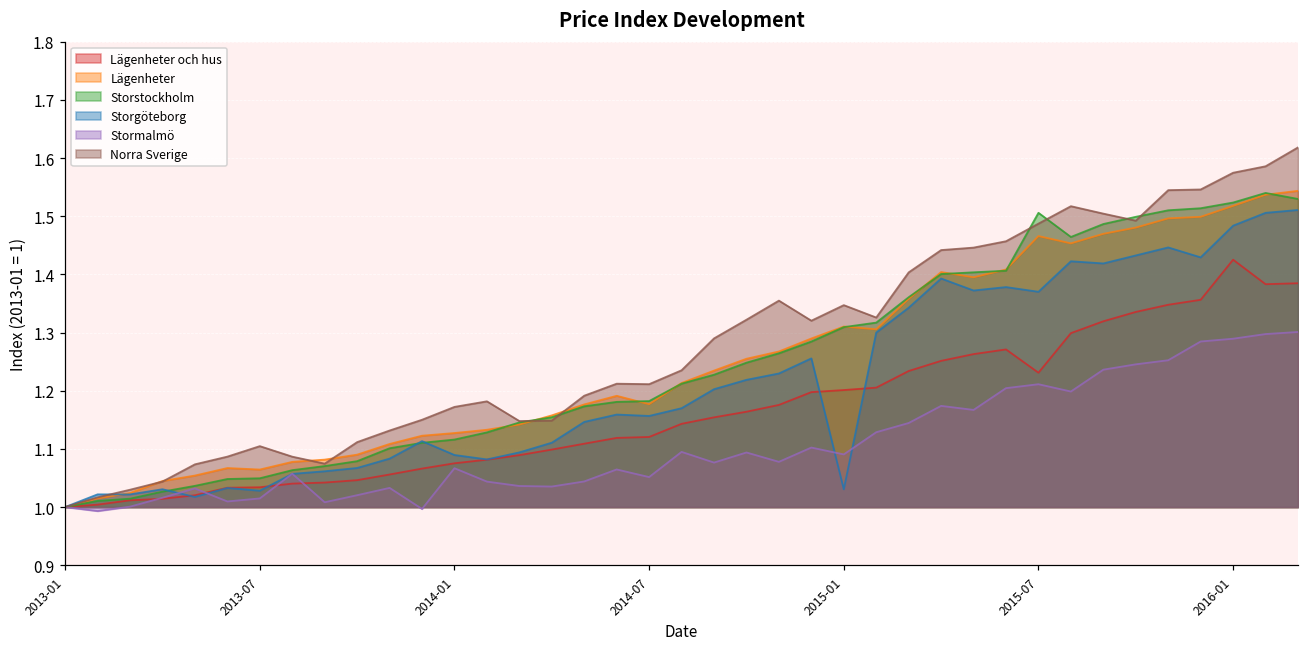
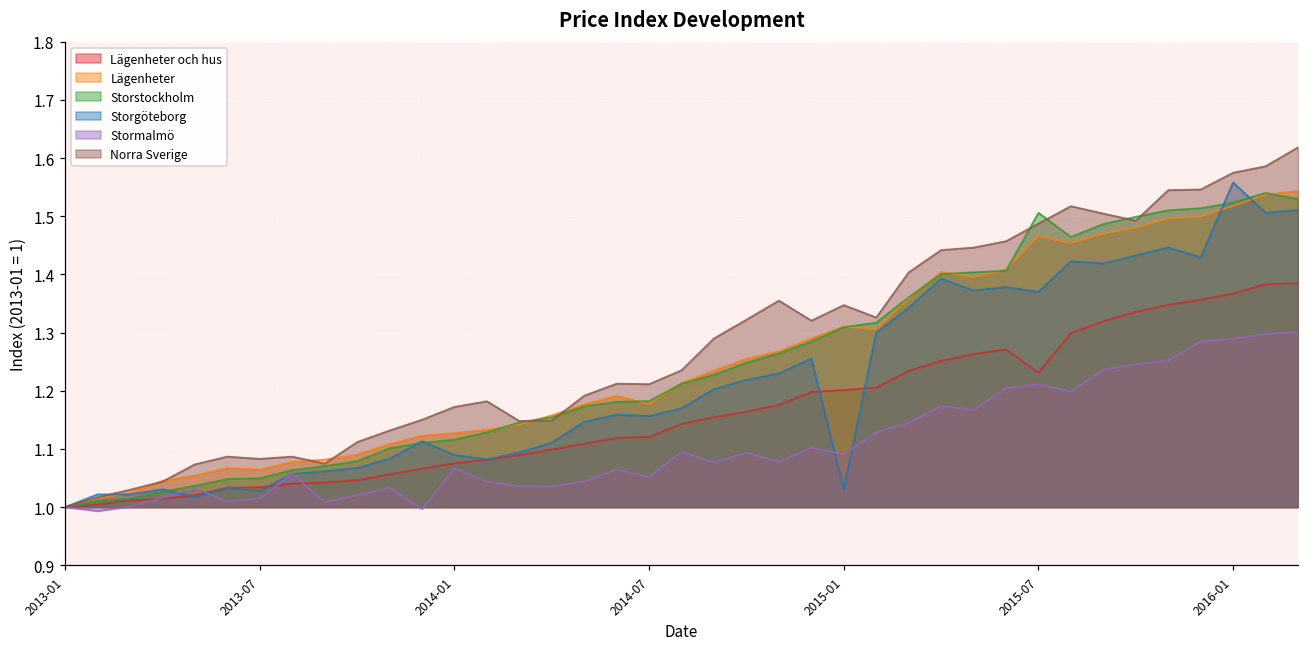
  {
    "Lägenheter och hus": {
      "2013-07": 1.03,
      "2014-01": 1.08,
      "2014-07": 1.12,
      "2015-01": 1.20,
      "2015-07": 1.23,
-     "2016-01": 1.43
+     "2016-01": 1.37
    },
    "Lägenheter": {
      "2013-07": 1.06,
      "2014-01": 1.13,
      "2014-07": 1.18,
      "2015-07": 1.47,
      "2016-01": 1.52
    },
    "Storstockholm": {
      "2013-07": 1.05,
      "2014-01": 1.12,
      "2014-07": 1.18,
      "2015-07": 1.51,
      "2016-01": 1.52
    },
    "Storgöteborg": {
      "2013-07": 1.03,
      "2014-01": 1.09,
      "2014-07": 1.16,
      "2015-01": 1.03,
      "2015-07": 1.37,
-     "2016-01": 1.48
+     "2016-01": 1.56
    },
    "Norra Sverige": {
-     "2013-07": 1.10,
+     "2013-07": 1.08,
      "2014-01": 1.17,
      "2014-07": 1.21,
      "2015-01": 1.35,
      "2015-07": 1.49,
      "2016-01": 1.57
    }
  }
